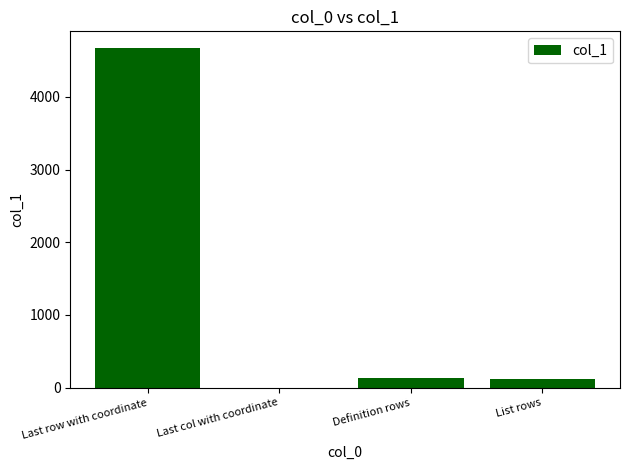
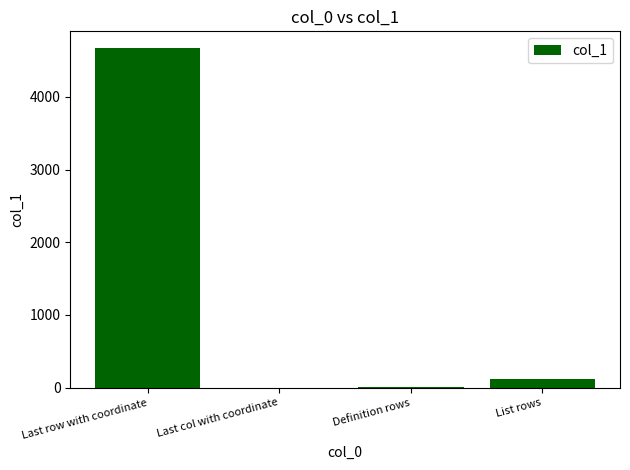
  {
    "Last row with coordinate": 4700,
-   "Definition rows": 100,
+   "Definition rows": 0,
    "List rows": 100
  }
